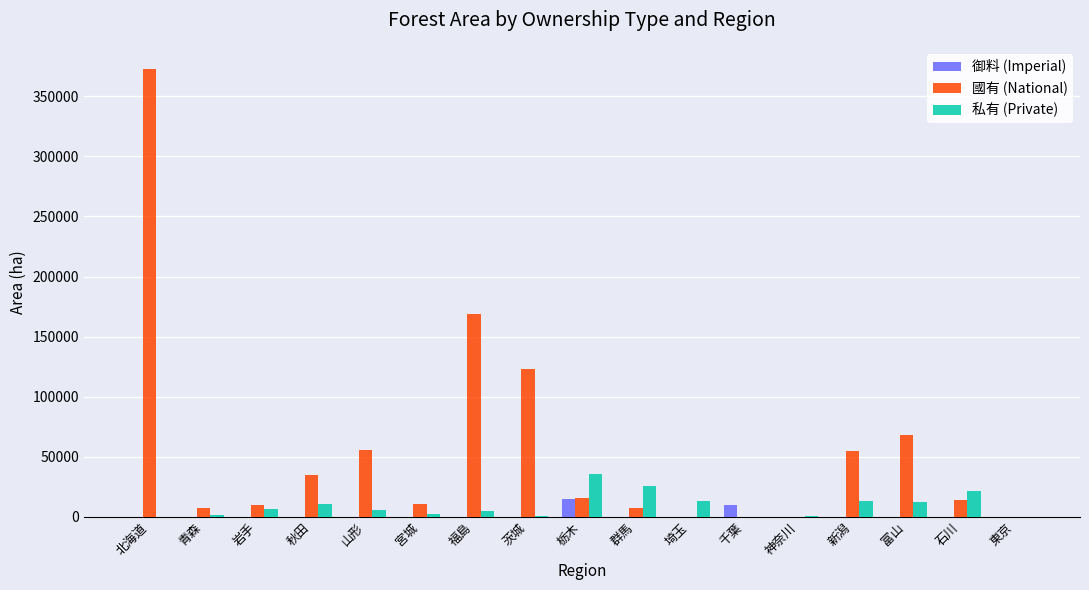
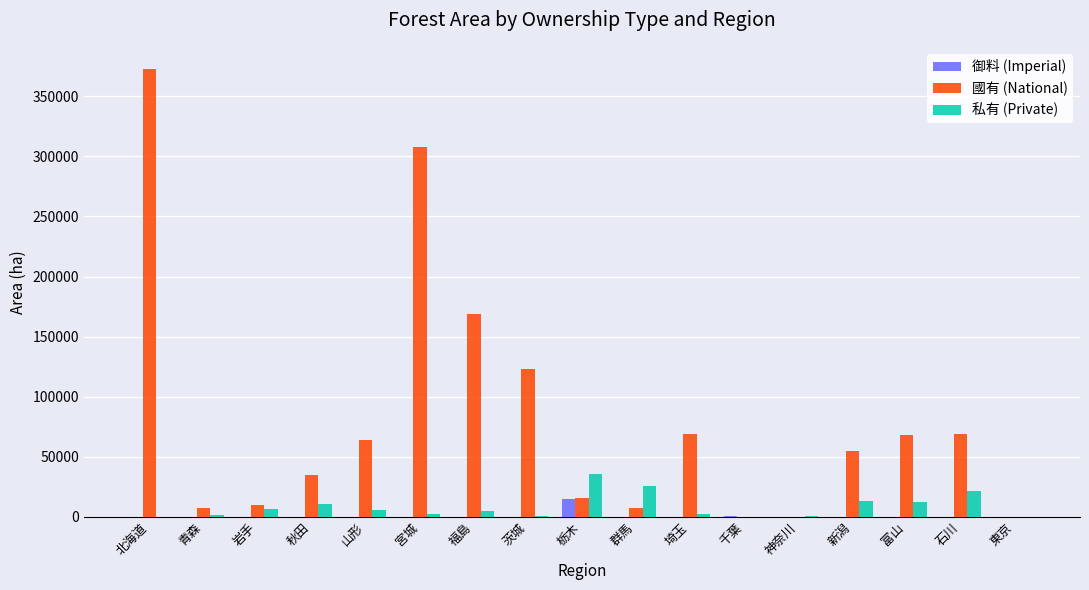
  {
    "御料 (Imperial)": {
      "岩手": 0,
      "秋田": 0,
      "山形": 0,
      "宮城": 0,
      "福島": 0,
      "栃木": 15000,
      "埼玉": 0,
-     "千葉": 10000,
+     "千葉": 0,
      "富山": 0,
      "石川": 0,
      "東京": 0
    },
    "國有 (National)": {
      "北海道": 373000,
      "青森": 7000,
      "岩手": 10000,
      "秋田": 35000,
-     "山形": 56000,
-     "宮城": 11000,
+     "山形": 64000,
+     "宮城": 308000,
      "福島": 169000,
      "茨城": 123000,
      "栃木": 16000,
      "群馬": 7000,
-     "埼玉": 0,
+     "埼玉": 69000,
      "新潟": 55000,
      "富山": 68000,
-     "石川": 14000,
+     "石川": 69000,
      "東京": 0
    },
    "私有 (Private)": {
      "岩手": 6000,
      "秋田": 11000,
      "山形": 6000,
      "宮城": 3000,
      "福島": 5000,
      "栃木": 36000,
      "群馬": 25000,
-     "埼玉": 13000,
+     "埼玉": 2000,
      "新潟": 13000,
      "富山": 12000,
      "石川": 22000,
      "東京": 0
    }
  }
